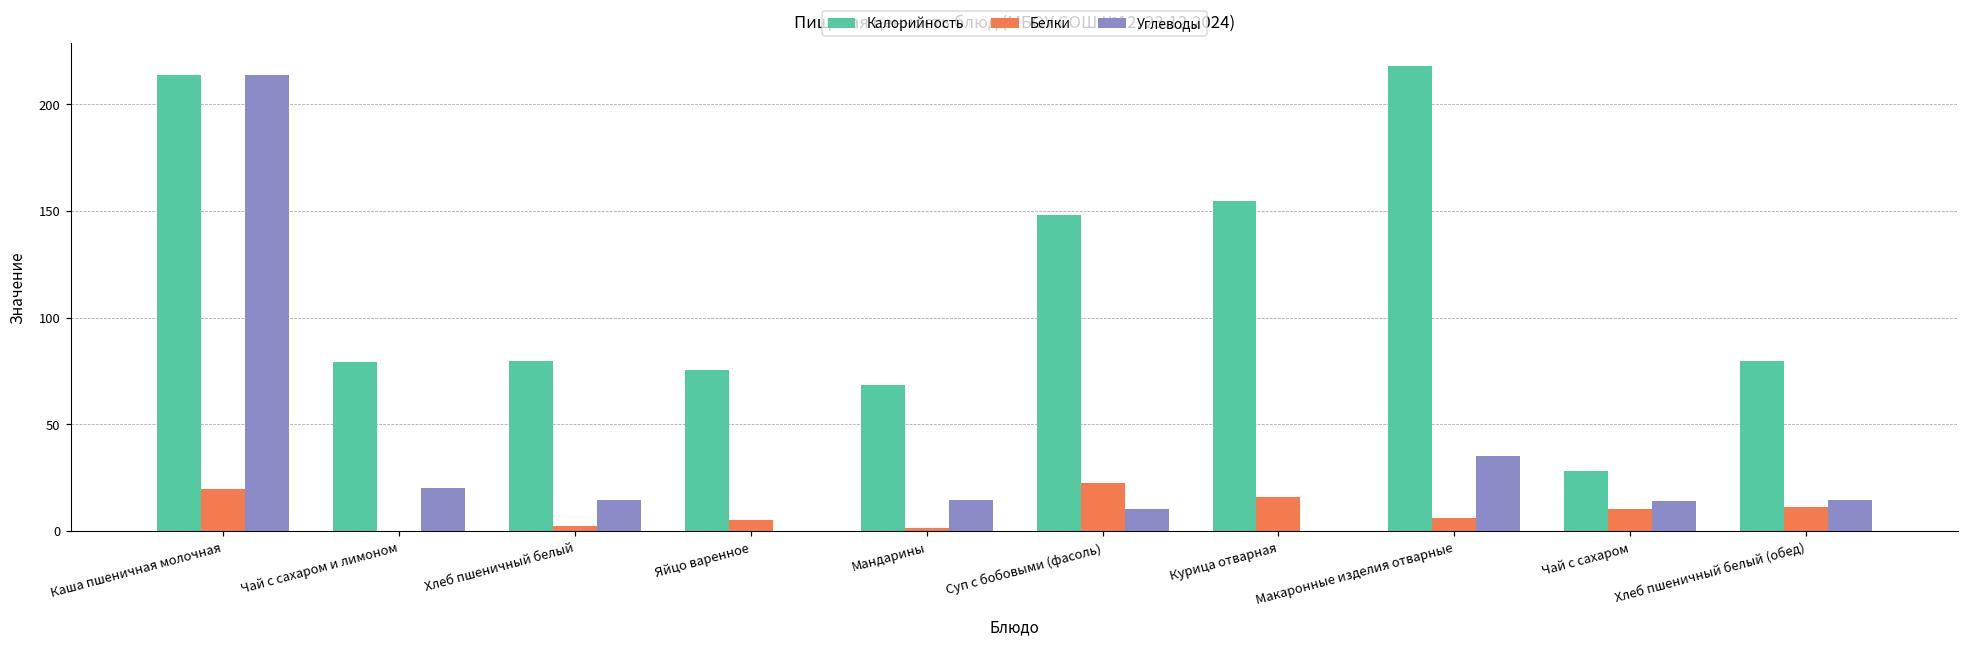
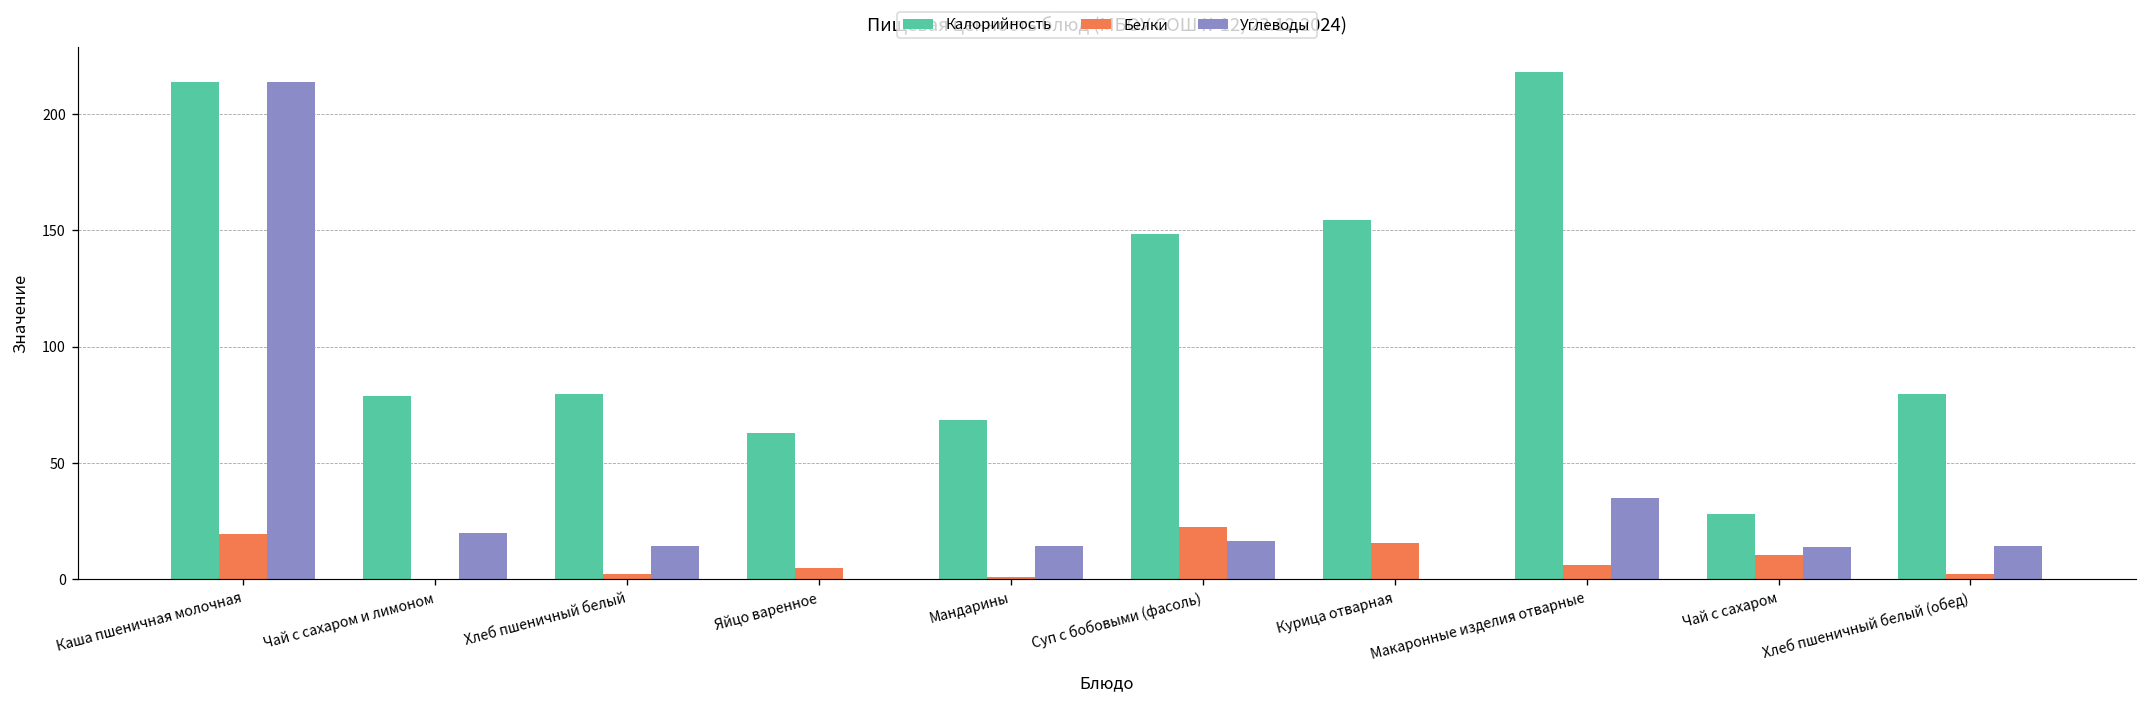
  {
    "Калорийность": {
      "Каша пшеничная молочная": 214,
      "Чай с сахаром и лимоном": 79,
      "Хлеб пшеничный белый": 80,
-     "Яйцо варенное": 76,
+     "Яйцо варенное": 63,
      "Мандарины": 68,
      "Суп с бобовыми (фасоль)": 148,
      "Курица отварная": 155,
      "Макаронные изделия отварные": 218,
      "Чай с сахаром": 28,
      "Хлеб пшеничный белый (обед)": 80
    },
    "Белки": {
      "Каша пшеничная молочная": 20,
      "Чай с сахаром и лимоном": 0,
      "Хлеб пшеничный белый": 2,
      "Яйцо варенное": 5,
      "Суп с бобовыми (фасоль)": 23,
      "Курица отварная": 16,
      "Макаронные изделия отварные": 6,
      "Чай с сахаром": 10,
-     "Хлеб пшеничный белый (обед)": 11
+     "Хлеб пшеничный белый (обед)": 2
    },
    "Углеводы": {
      "Каша пшеничная молочная": 214,
      "Чай с сахаром и лимоном": 20,
      "Хлеб пшеничный белый": 14,
      "Яйцо варенное": 0,
      "Мандарины": 14,
-     "Суп с бобовыми (фасоль)": 10,
+     "Суп с бобовыми (фасоль)": 17,
      "Курица отварная": 0,
      "Макаронные изделия отварные": 35,
      "Чай с сахаром": 14,
      "Хлеб пшеничный белый (обед)": 14
    }
  }
